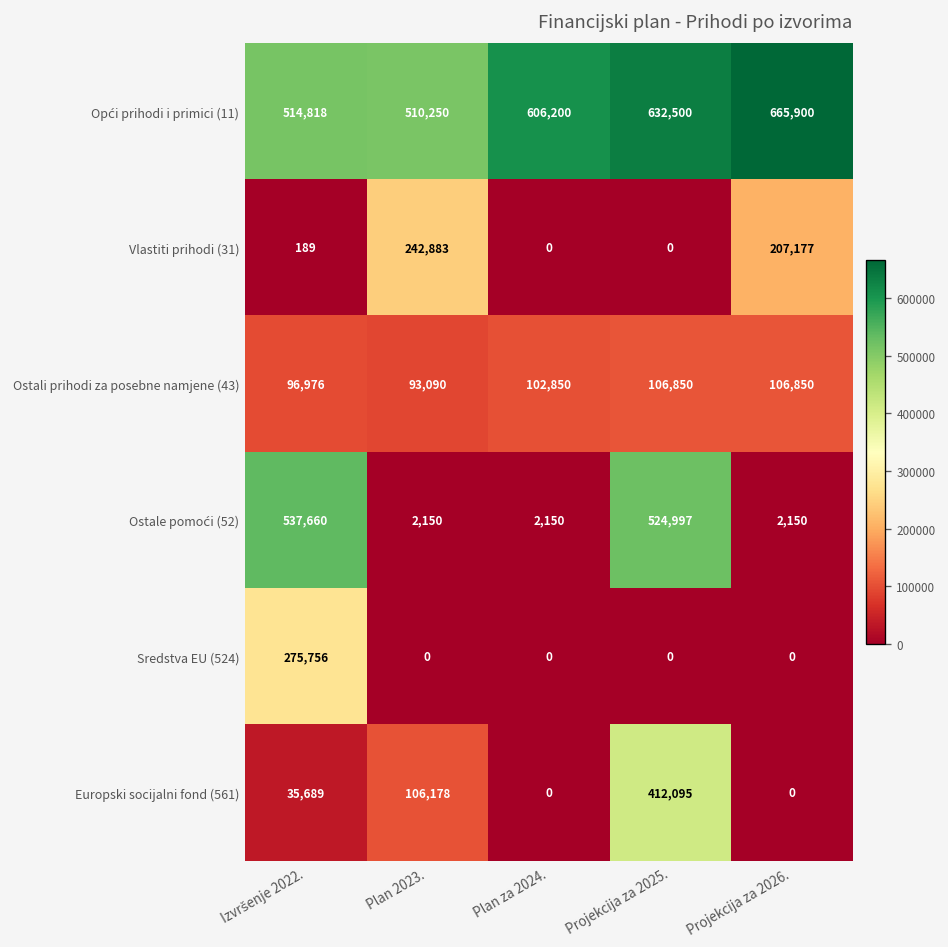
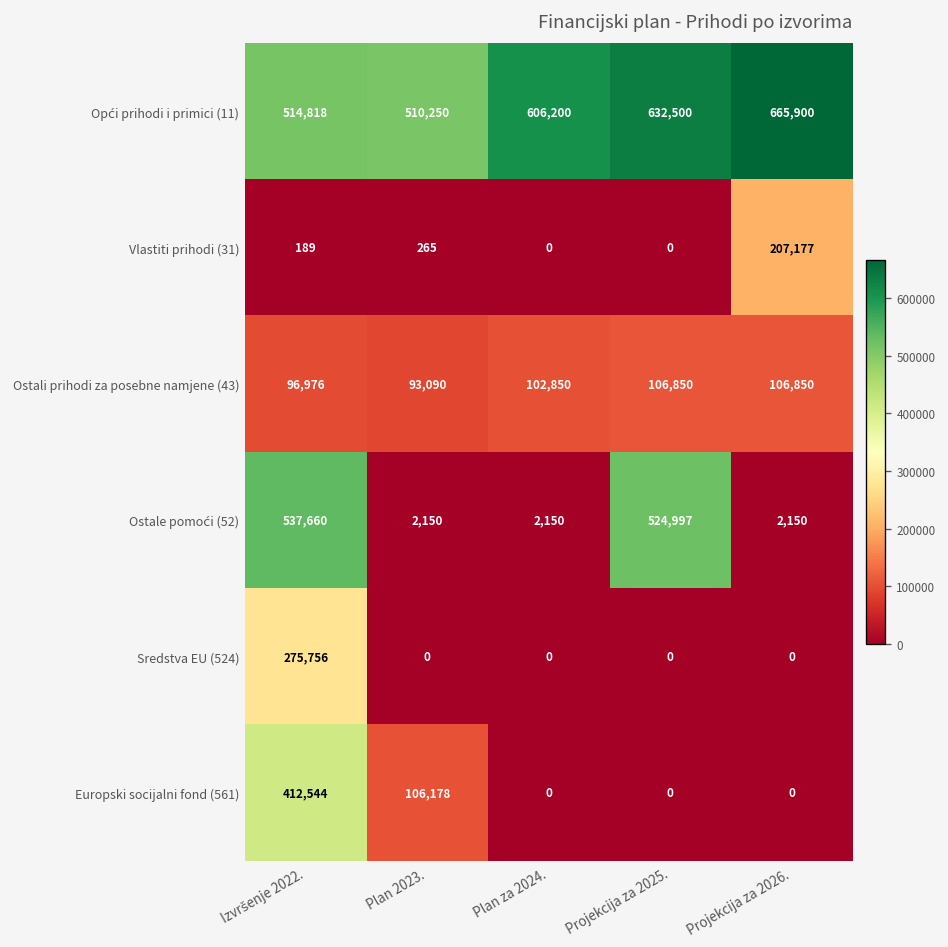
  {
    "Opći prihodi i primici (11)": {
      "Izvršenje 2022.": "514,818",
      "Plan 2023.": "510,250",
      "Plan za 2024.": "606,200",
      "Projekcija za 2025.": "632,500",
      "Projekcija za 2026.": "665,900"
    },
    "Vlastiti prihodi (31)": {
      "Izvršenje 2022.": "189",
-     "Plan 2023.": "242,883",
+     "Plan 2023.": "265",
      "Plan za 2024.": "0",
      "Projekcija za 2025.": "0",
      "Projekcija za 2026.": "207,177"
    },
    "Ostali prihodi za posebne namjene (43)": {
      "Izvršenje 2022.": "96,976",
      "Plan 2023.": "93,090",
      "Plan za 2024.": "102,850",
      "Projekcija za 2025.": "106,850",
      "Projekcija za 2026.": "106,850"
    },
    "Ostale pomoći (52)": {
      "Izvršenje 2022.": "537,660",
      "Plan 2023.": "2,150",
      "Plan za 2024.": "2,150",
      "Projekcija za 2025.": "524,997",
      "Projekcija za 2026.": "2,150"
    },
    "Sredstva EU (524)": {
      "Izvršenje 2022.": "275,756",
      "Plan 2023.": "0",
      "Plan za 2024.": "0",
      "Projekcija za 2025.": "0",
      "Projekcija za 2026.": "0"
    },
    "Europski socijalni fond (561)": {
-     "Izvršenje 2022.": "35,689",
+     "Izvršenje 2022.": "412,544",
      "Plan 2023.": "106,178",
      "Plan za 2024.": "0",
-     "Projekcija za 2025.": "412,095",
+     "Projekcija za 2025.": "0",
      "Projekcija za 2026.": "0"
    }
  }
